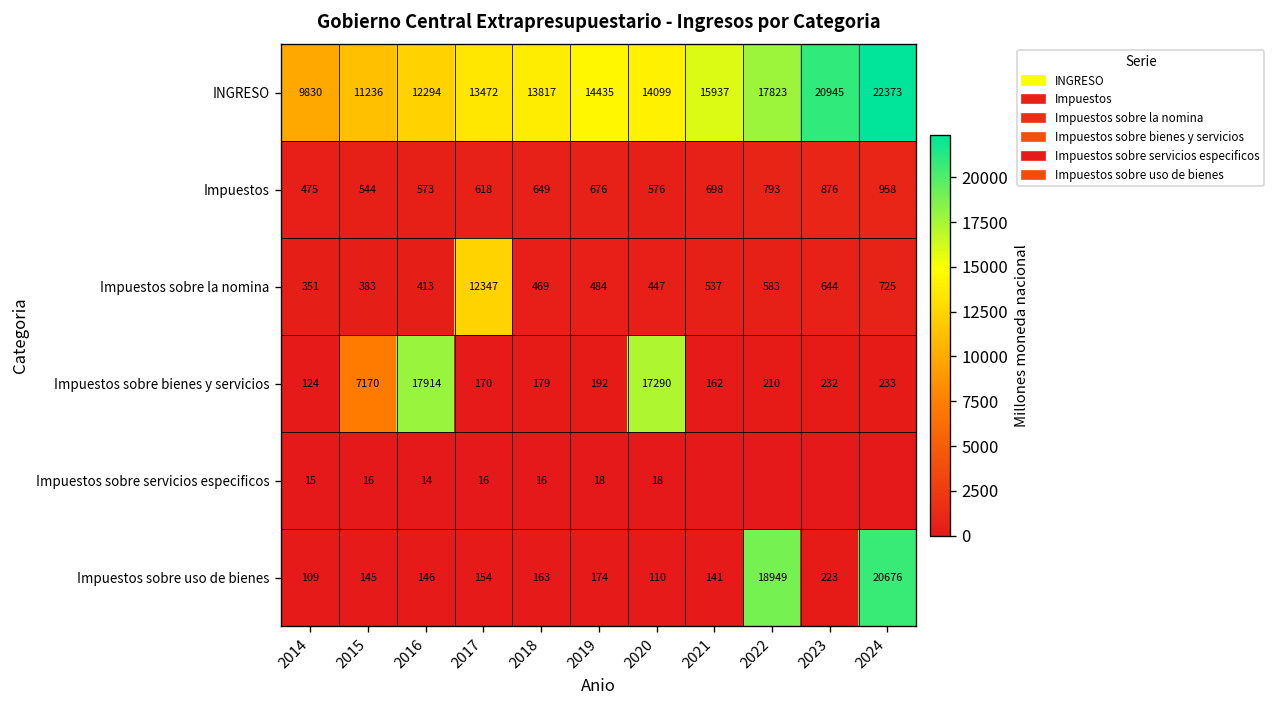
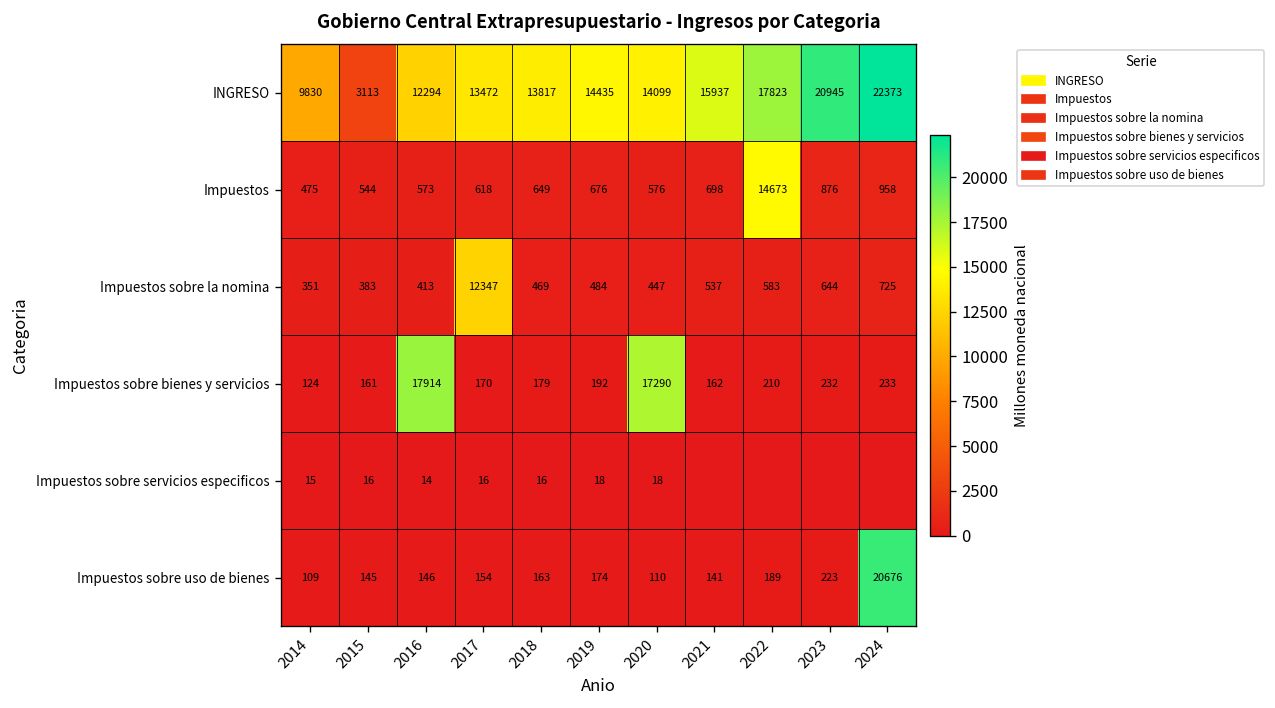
  {
    "INGRESO": {
      "2014": 9830,
-     "2015": 11236,
+     "2015": 3113,
      "2016": 12294,
      "2017": 13472,
      "2018": 13817,
      "2019": 14435,
      "2020": 14099,
      "2021": 15937,
      "2022": 17823,
      "2023": 20945,
      "2024": 22373
    },
    "Impuestos": {
      "2014": 475,
      "2015": 544,
      "2016": 573,
      "2017": 618,
      "2018": 649,
      "2019": 676,
      "2020": 576,
      "2021": 698,
-     "2022": 793,
+     "2022": 14673,
      "2023": 876,
      "2024": 958
    },
    "Impuestos sobre la nomina": {
      "2014": 351,
      "2015": 383,
      "2016": 413,
      "2017": 12347,
      "2018": 469,
      "2019": 484,
      "2020": 447,
      "2021": 537,
      "2022": 583,
      "2023": 644,
      "2024": 725
    },
    "Impuestos sobre bienes y servicios": {
      "2014": 124,
-     "2015": 7170,
+     "2015": 161,
      "2016": 17914,
      "2017": 170,
      "2018": 179,
      "2019": 192,
      "2020": 17290,
      "2021": 162,
      "2022": 210,
      "2023": 232,
      "2024": 233
    },
    "Impuestos sobre servicios especificos": {
      "2014": 15,
      "2015": 16,
      "2016": 14,
      "2017": 16,
      "2018": 16,
      "2019": 18,
      "2020": 18
    },
    "Impuestos sobre uso de bienes": {
      "2014": 109,
      "2015": 145,
      "2016": 146,
      "2017": 154,
      "2018": 163,
      "2019": 174,
      "2020": 110,
      "2021": 141,
-     "2022": 18949,
+     "2022": 189,
      "2023": 223,
      "2024": 20676
    }
  }
